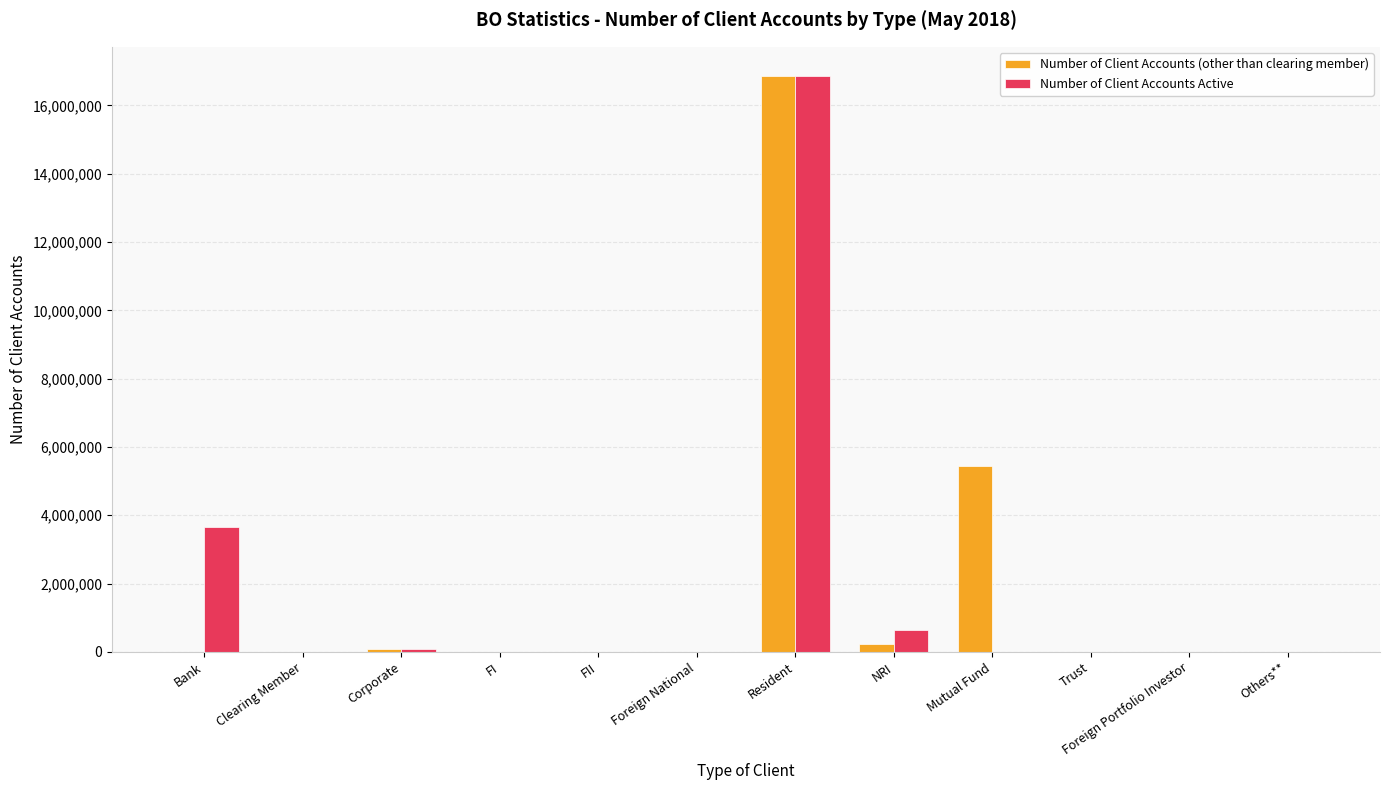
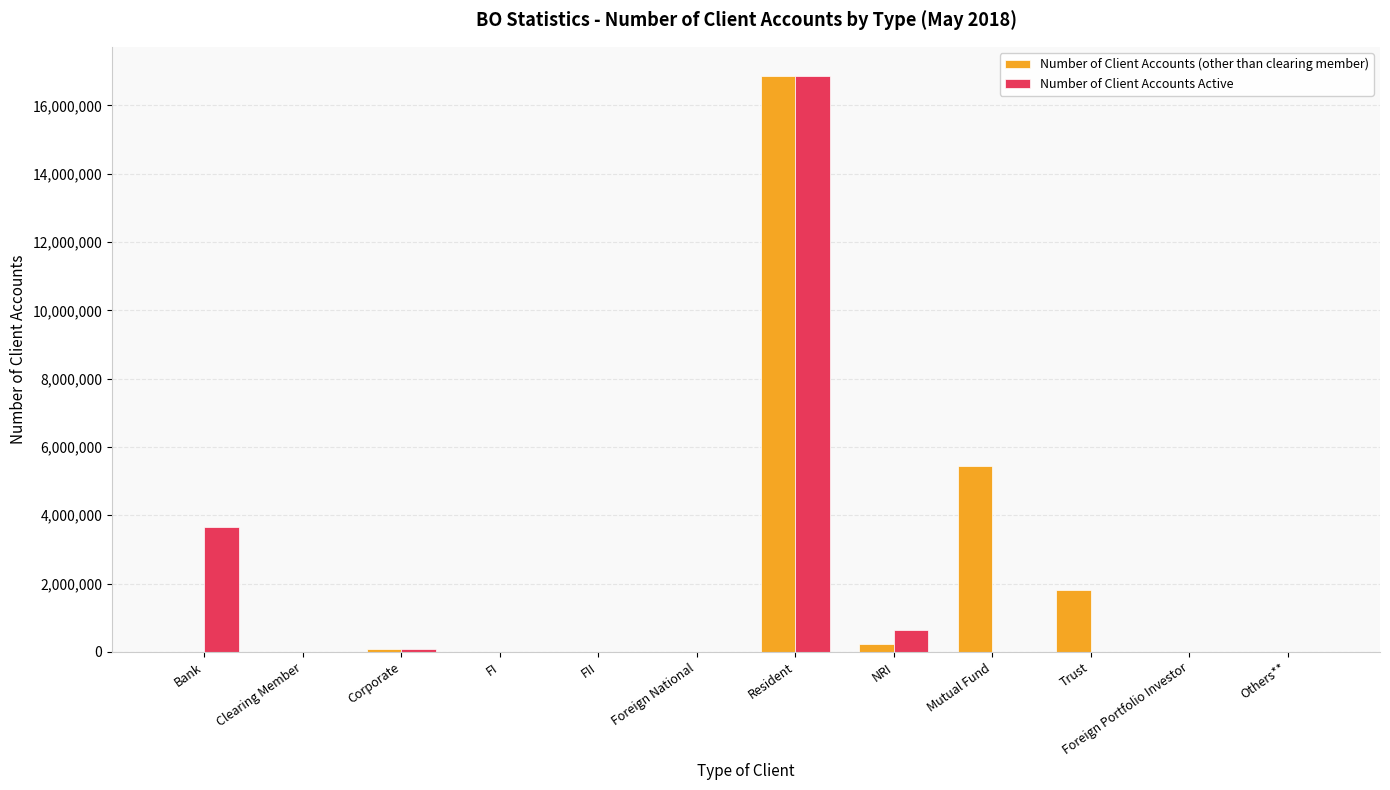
  {
    "Number of Client Accounts (other than clearing member)": {
      "Corporate": "100,000",
      "Resident": "16,900,000",
      "NRI": "200,000",
      "Mutual Fund": "5,400,000",
-     "Trust": "0"
+     "Trust": "1,800,000"
    },
    "Number of Client Accounts Active": {
      "Bank": "3,700,000",
      "Corporate": "100,000",
      "Resident": "16,900,000",
      "NRI": "600,000"
    }
  }
